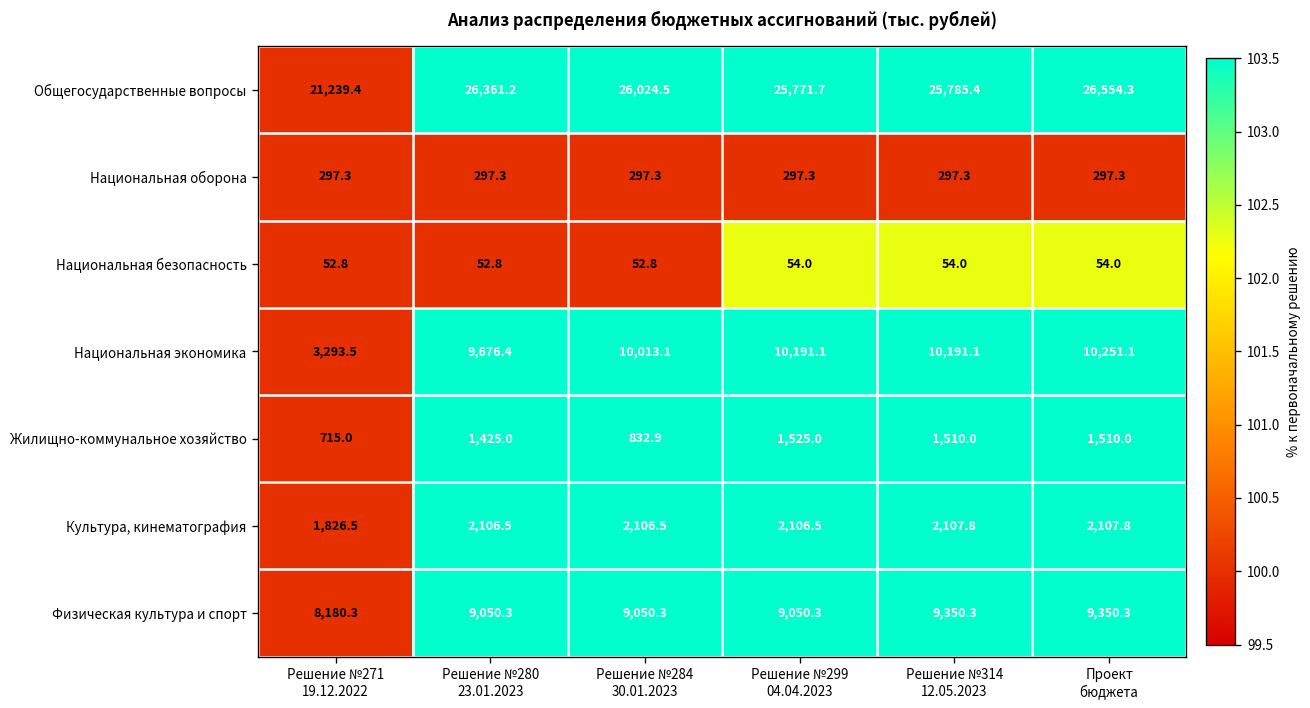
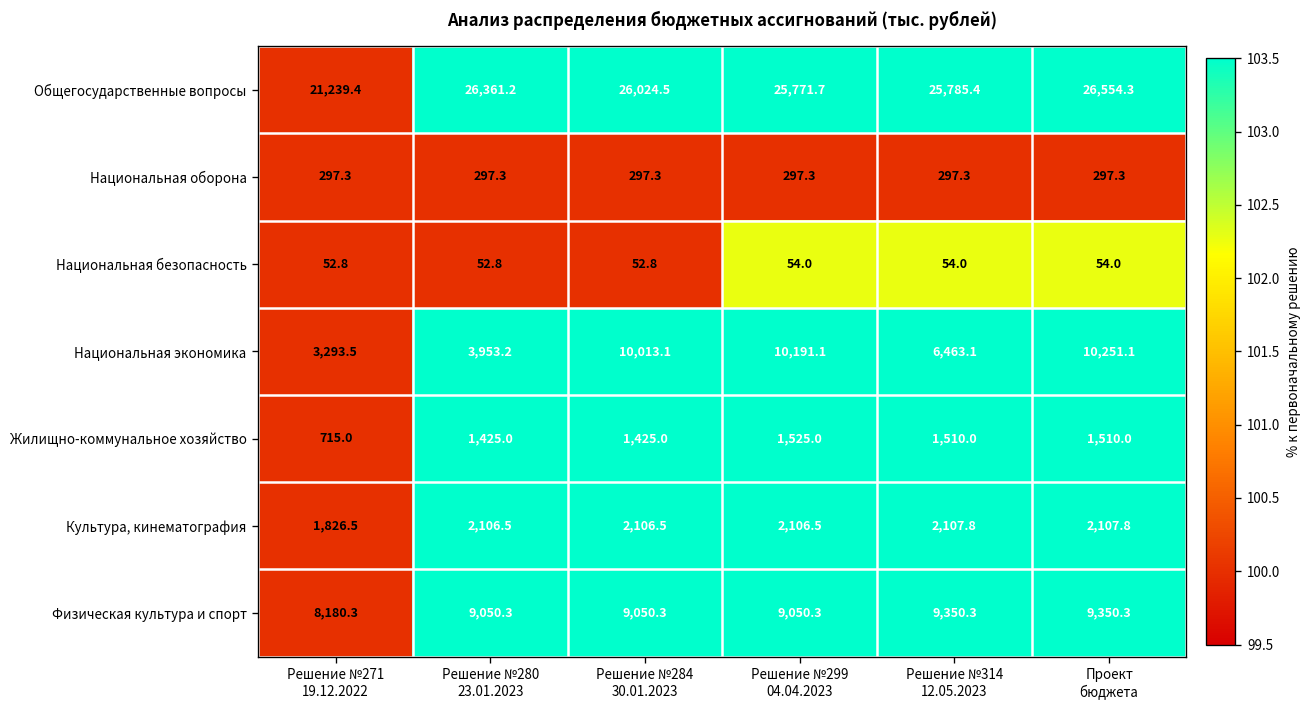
  {
    "Общегосударственные вопросы": {
      "Решение №271 19.12.2022": "21,239.4",
      "Решение №280 23.01.2023": "26,361.2",
      "Решение №284 30.01.2023": "26,024.5",
      "Решение №299 04.04.2023": "25,771.7",
      "Решение №314 12.05.2023": "25,785.4",
      "Проект бюджета": "26,554.3"
    },
    "Национальная оборона": {
      "Решение №271 19.12.2022": "297.3",
      "Решение №280 23.01.2023": "297.3",
      "Решение №284 30.01.2023": "297.3",
      "Решение №299 04.04.2023": "297.3",
      "Решение №314 12.05.2023": "297.3",
      "Проект бюджета": "297.3"
    },
    "Национальная безопасность": {
      "Решение №271 19.12.2022": "52.8",
      "Решение №280 23.01.2023": "52.8",
      "Решение №284 30.01.2023": "52.8",
      "Решение №299 04.04.2023": "54.0",
      "Решение №314 12.05.2023": "54.0",
      "Проект бюджета": "54.0"
    },
    "Национальная экономика": {
      "Решение №271 19.12.2022": "3,293.5",
-     "Решение №280 23.01.2023": "9,676.4",
+     "Решение №280 23.01.2023": "3,953.2",
      "Решение №284 30.01.2023": "10,013.1",
      "Решение №299 04.04.2023": "10,191.1",
-     "Решение №314 12.05.2023": "10,191.1",
+     "Решение №314 12.05.2023": "6,463.1",
      "Проект бюджета": "10,251.1"
    },
    "Жилищно-коммунальное хозяйство": {
      "Решение №271 19.12.2022": "715.0",
      "Решение №280 23.01.2023": "1,425.0",
-     "Решение №284 30.01.2023": "832.9",
+     "Решение №284 30.01.2023": "1,425.0",
      "Решение №299 04.04.2023": "1,525.0",
      "Решение №314 12.05.2023": "1,510.0",
      "Проект бюджета": "1,510.0"
    },
    "Культура, кинематография": {
      "Решение №271 19.12.2022": "1,826.5",
      "Решение №280 23.01.2023": "2,106.5",
      "Решение №284 30.01.2023": "2,106.5",
      "Решение №299 04.04.2023": "2,106.5",
      "Решение №314 12.05.2023": "2,107.8",
      "Проект бюджета": "2,107.8"
    },
    "Физическая культура и спорт": {
      "Решение №271 19.12.2022": "8,180.3",
      "Решение №280 23.01.2023": "9,050.3",
      "Решение №284 30.01.2023": "9,050.3",
      "Решение №299 04.04.2023": "9,050.3",
      "Решение №314 12.05.2023": "9,350.3",
      "Проект бюджета": "9,350.3"
    }
  }
